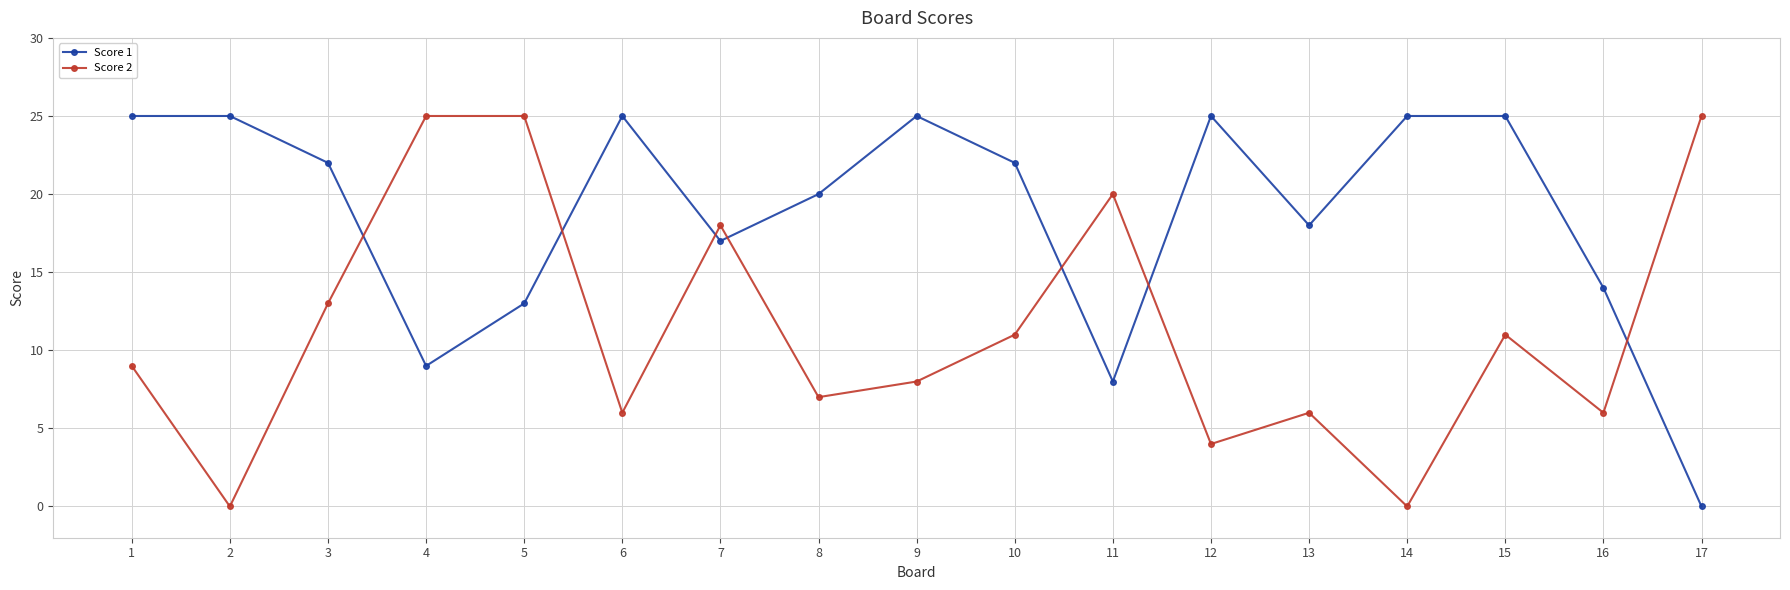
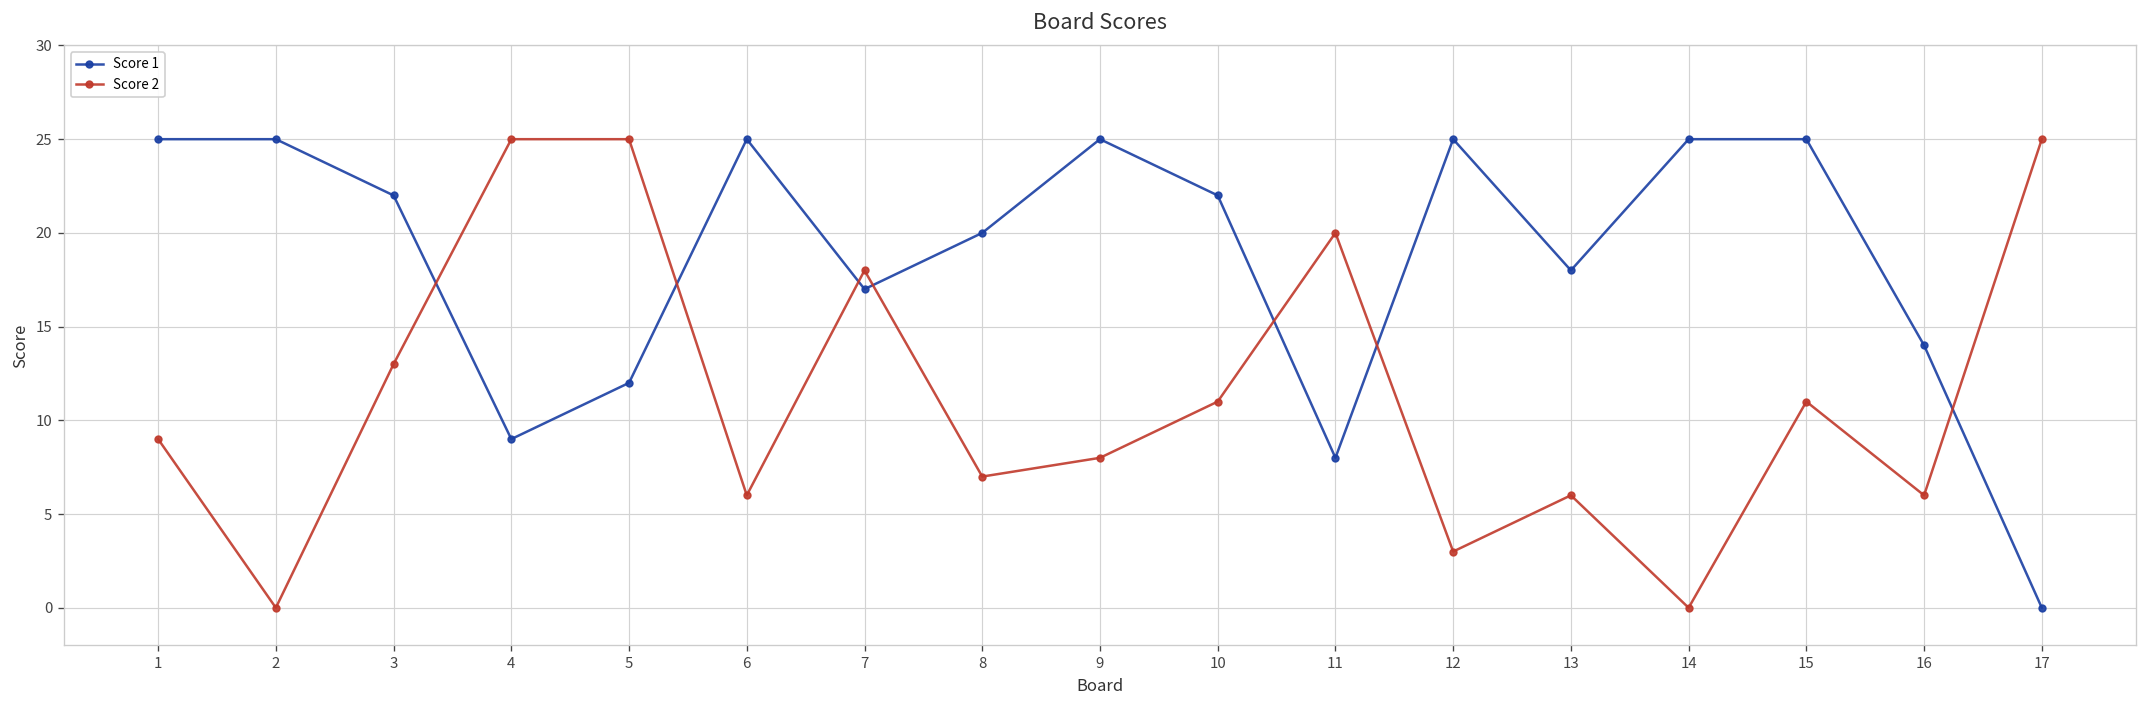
  {
    "Score 1": {
      "1": 25,
      "2": 25,
      "3": 22,
      "4": 9,
-     "5": 13,
+     "5": 12,
      "6": 25,
      "7": 17,
      "8": 20,
      "9": 25,
      "10": 22,
      "11": 8,
      "12": 25,
      "13": 18,
      "14": 25,
      "15": 25,
      "16": 14,
      "17": 0
    },
    "Score 2": {
      "1": 9,
      "2": 0,
      "3": 13,
      "4": 25,
      "5": 25,
      "6": 6,
      "7": 18,
      "8": 7,
      "9": 8,
      "10": 11,
      "11": 20,
-     "12": 4,
+     "12": 3,
      "13": 6,
      "14": 0,
      "15": 11,
      "16": 6,
      "17": 25
    }
  }
